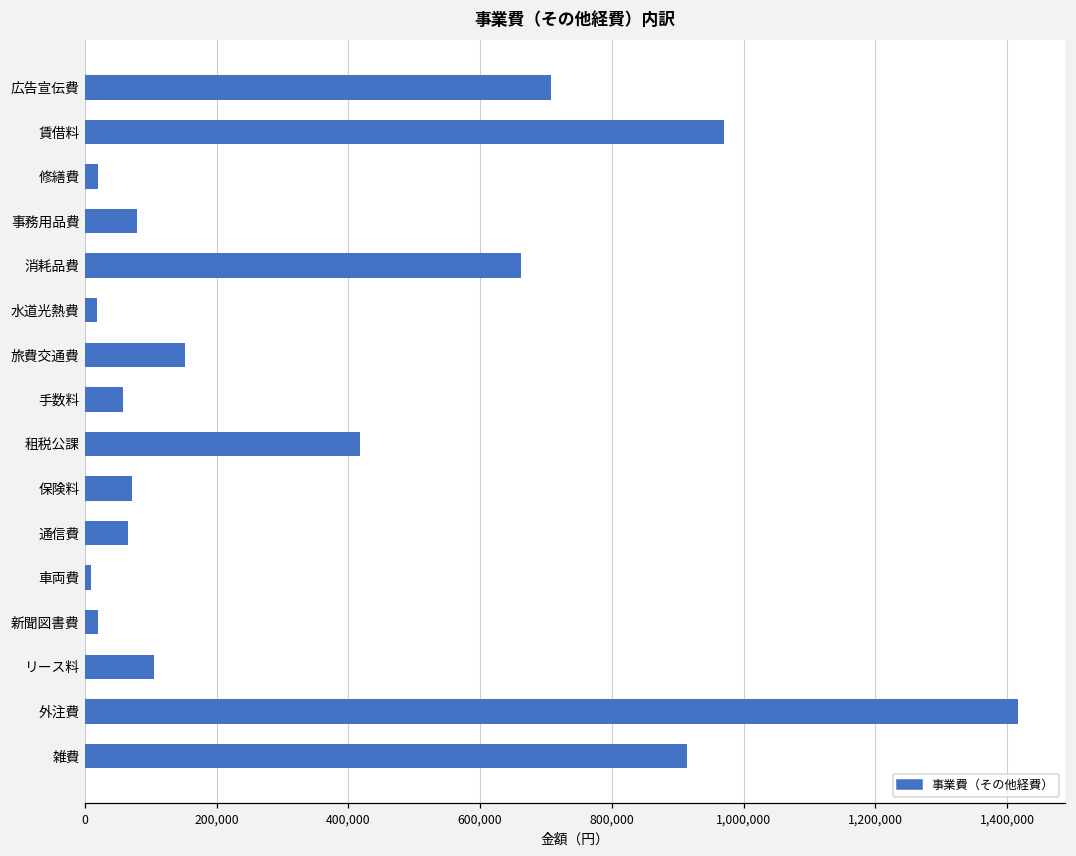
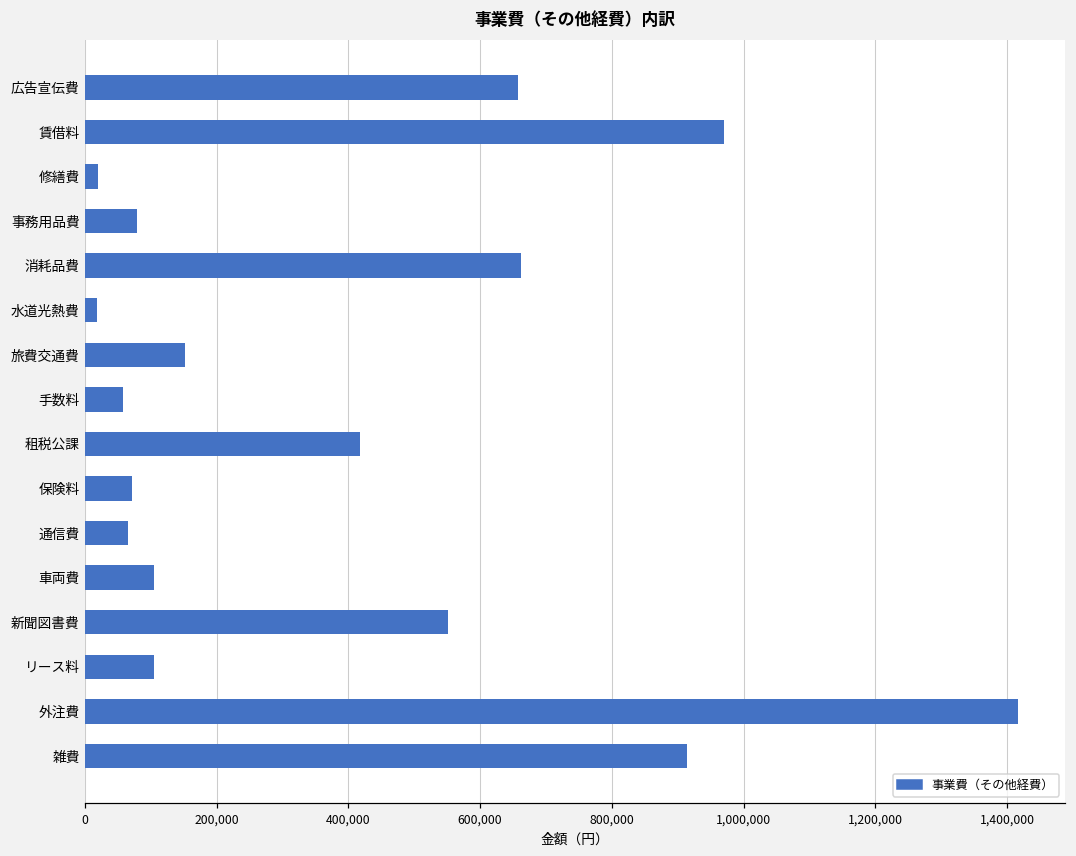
  {
-   "広告宣伝費": "710,000",
+   "広告宣伝費": "660,000",
    "賃借料": "970,000",
    "修繕費": "20,000",
    "事務用品費": "80,000",
    "消耗品費": "660,000",
    "水道光熱費": "20,000",
    "旅費交通費": "150,000",
    "手数料": "60,000",
    "租税公課": "420,000",
    "保険料": "70,000",
    "通信費": "70,000",
-   "車両費": "10,000",
-   "新聞図書費": "20,000",
+   "車両費": "100,000",
+   "新聞図書費": "550,000",
    "リース料": "100,000",
    "外注費": "1,420,000",
    "雑費": "910,000"
  }
